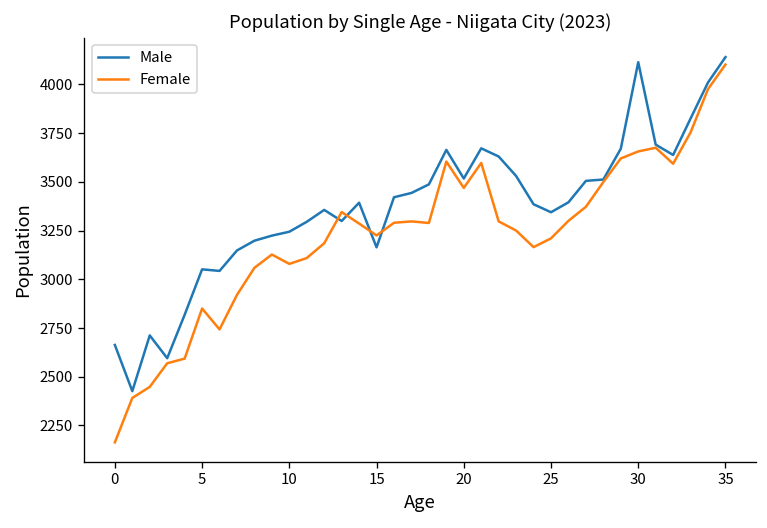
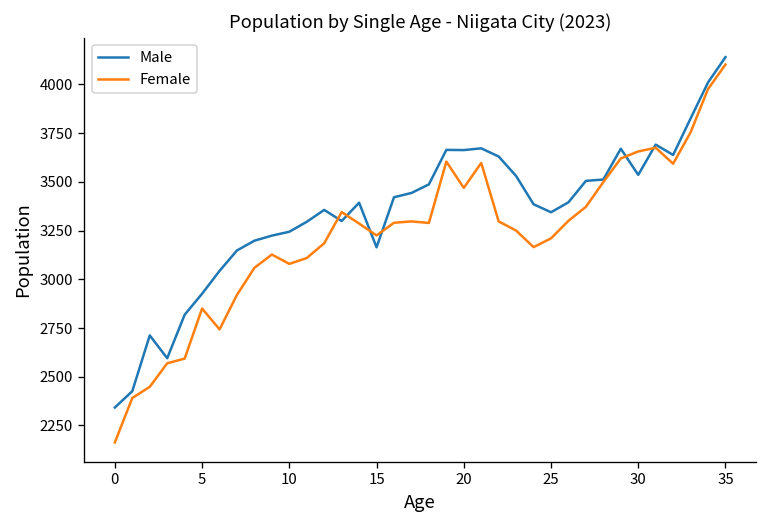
  {
    "Male": {
-     "0": 2660,
-     "5": 3050,
+     "0": 2340,
+     "5": 2930,
      "10": 3240,
      "15": 3160,
-     "20": 3520,
+     "20": 3660,
      "25": 3340,
-     "30": 4110,
+     "30": 3540,
      "35": 4140
    },
    "Female": {
      "0": 2160,
      "5": 2850,
      "10": 3080,
      "15": 3230,
      "20": 3470,
      "25": 3210,
      "30": 3660,
      "35": 4100
    }
  }
